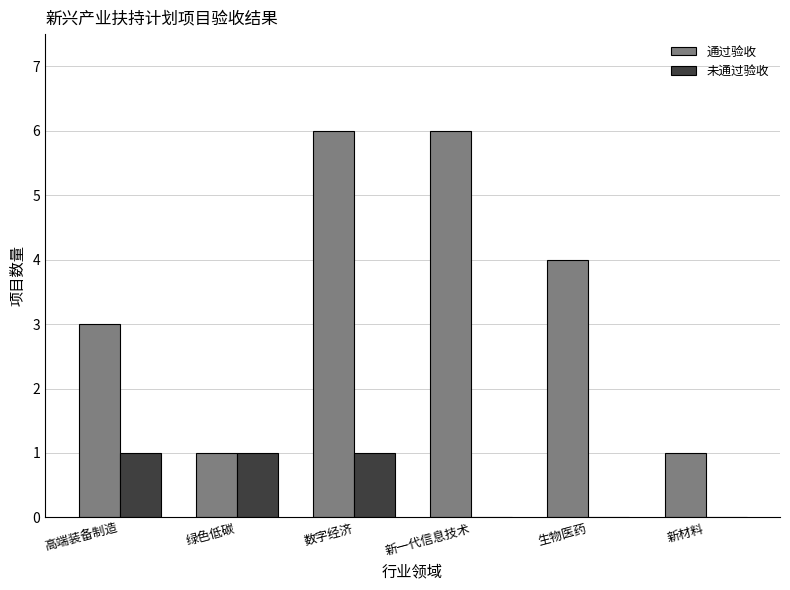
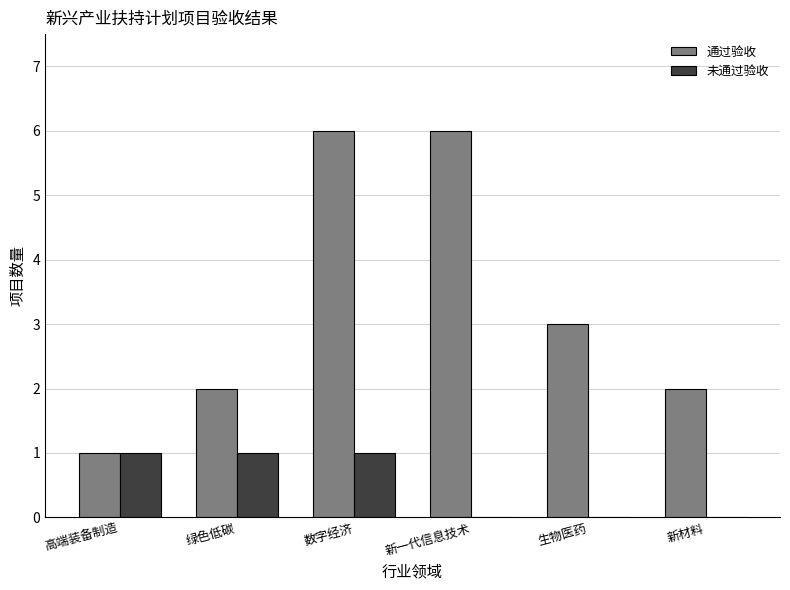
  {
    "通过验收": {
-     "高端装备制造": 3,
-     "绿色低碳": 1,
+     "高端装备制造": 1,
+     "绿色低碳": 2,
      "数字经济": 6,
      "新一代信息技术": 6,
-     "生物医药": 4,
-     "新材料": 1
+     "生物医药": 3,
+     "新材料": 2
    },
    "未通过验收": {
      "高端装备制造": 1,
      "绿色低碳": 1,
      "数字经济": 1,
      "新一代信息技术": 0,
      "生物医药": 0,
      "新材料": 0
    }
  }
